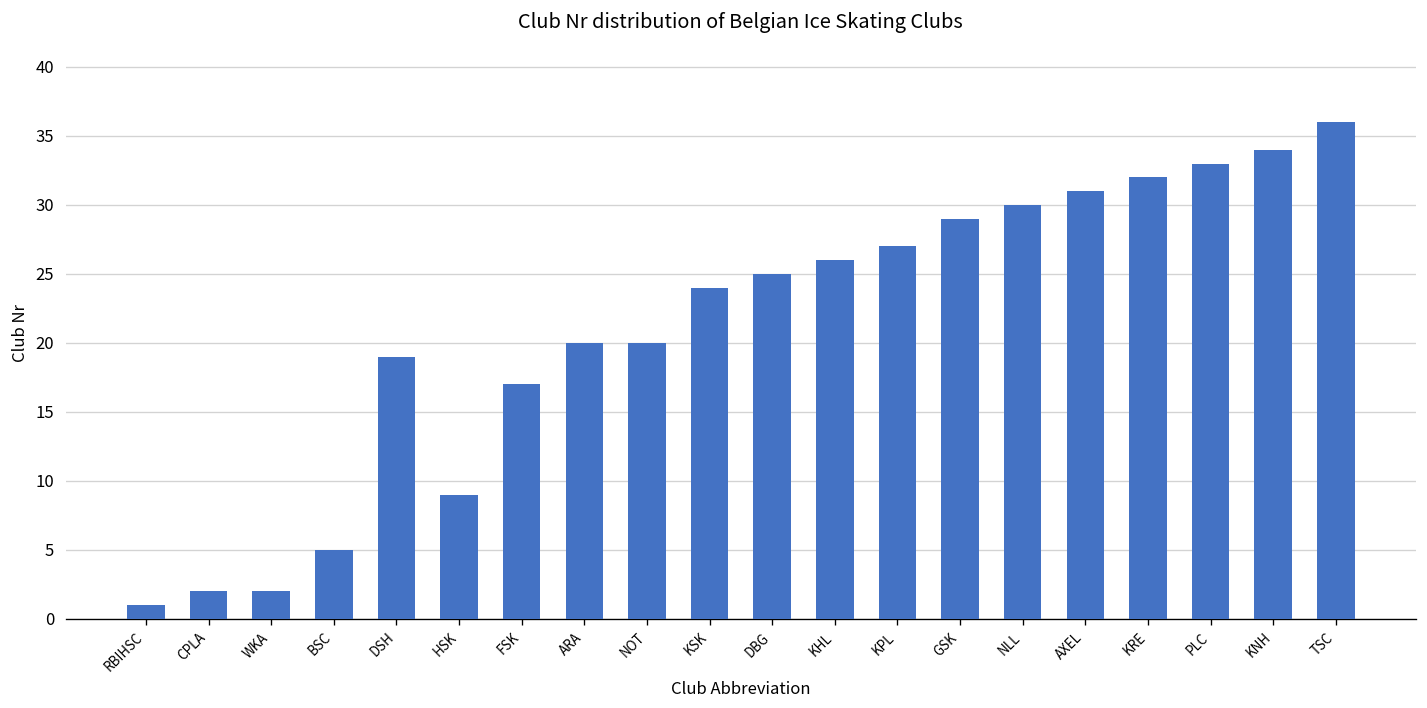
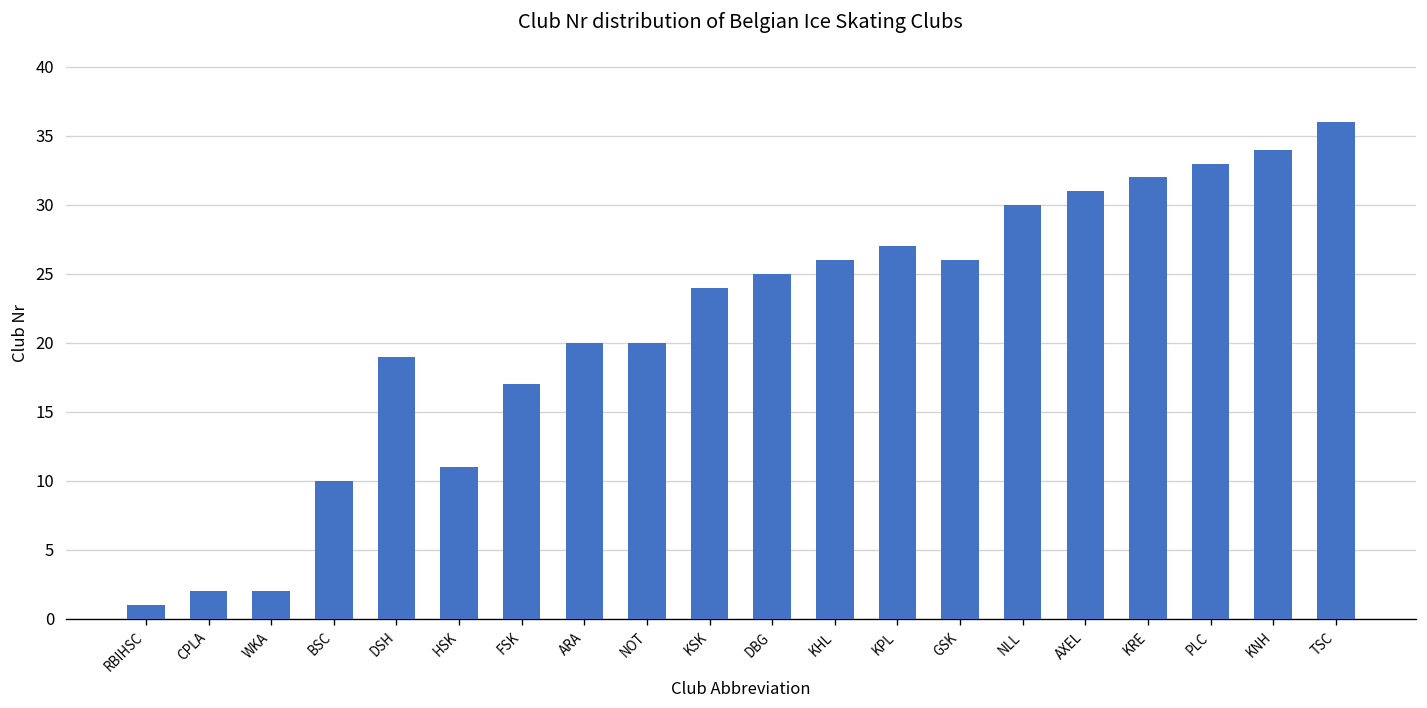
  {
    "RBIHSC": 1,
    "CPLA": 2,
    "WKA": 2,
-   "BSC": 5,
+   "BSC": 10,
    "DSH": 19,
-   "HSK": 9,
+   "HSK": 11,
    "FSK": 17,
    "ARA": 20,
    "NOT": 20,
    "KSK": 24,
    "DBG": 25,
    "KHL": 26,
    "KPL": 27,
-   "GSK": 29,
+   "GSK": 26,
    "NLL": 30,
    "AXEL": 31,
    "KRE": 32,
    "PLC": 33,
    "KNH": 34,
    "TSC": 36
  }
